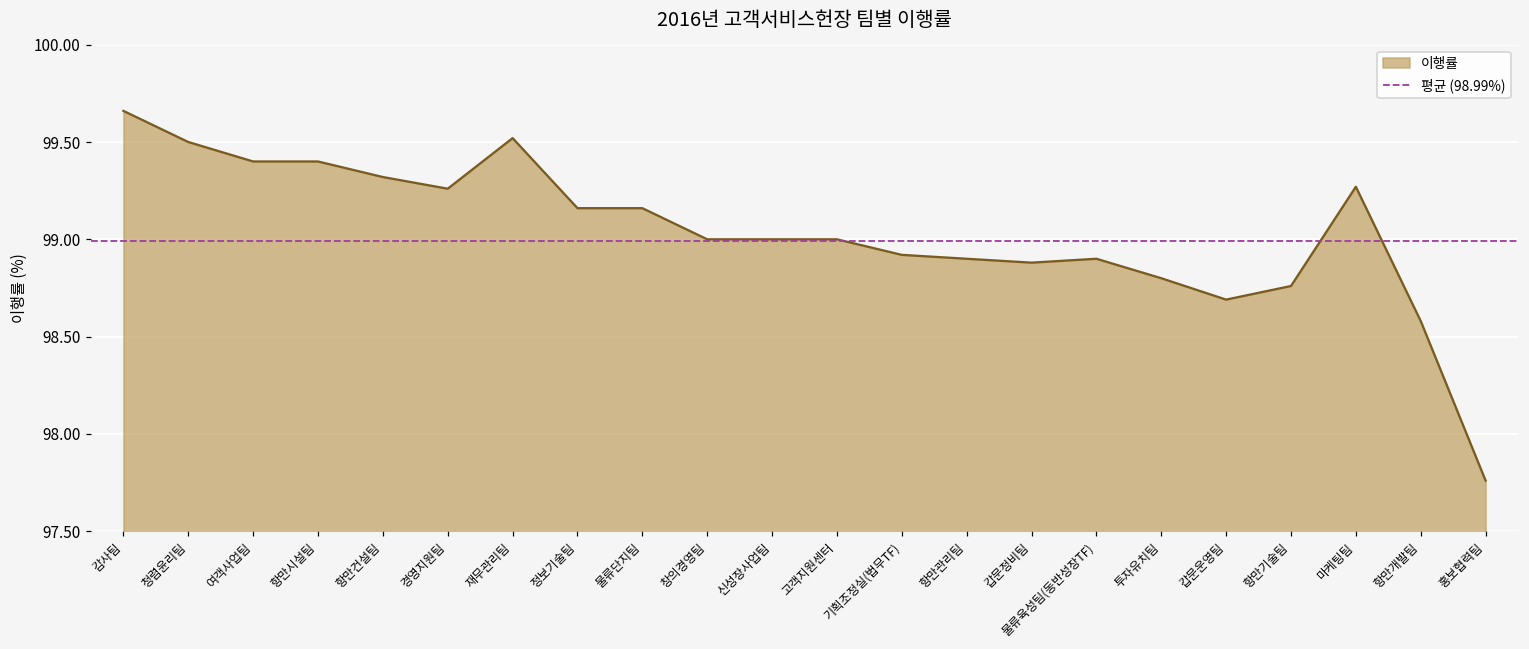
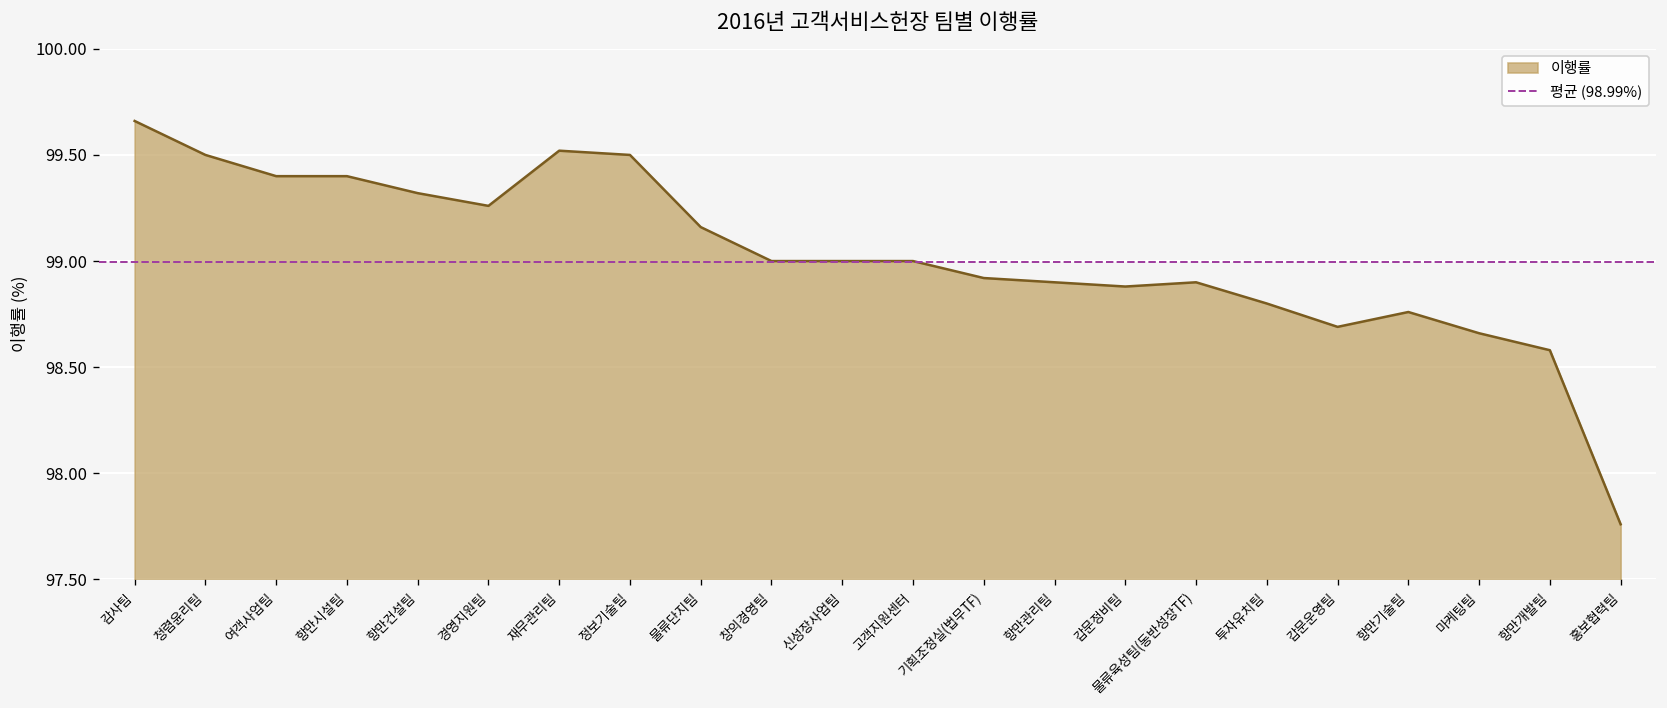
  {
    "감사팀": 99.66,
    "청렴윤리팀": 99.50,
    "여객사업팀": 99.40,
    "항만시설팀": 99.40,
    "항만건설팀": 99.32,
    "경영지원팀": 99.26,
    "재무관리팀": 99.52,
-   "정보기술팀": 99.16,
+   "정보기술팀": 99.50,
    "물류단지팀": 99.16,
    "창의경영팀": 99.00,
    "신성장사업팀": 99.00,
    "고객지원센터": 99.00,
    "기획조정실(법무TF)": 98.92,
    "항만관리팀": 98.90,
    "갑문정비팀": 98.88,
    "물류육성팀(동반성장TF)": 98.90,
    "투자유치팀": 98.80,
    "갑문운영팀": 98.69,
    "항만기술팀": 98.76,
-   "마케팅팀": 99.27,
+   "마케팅팀": 98.66,
    "항만개발팀": 98.58,
    "홍보협력팀": 97.76
  }
